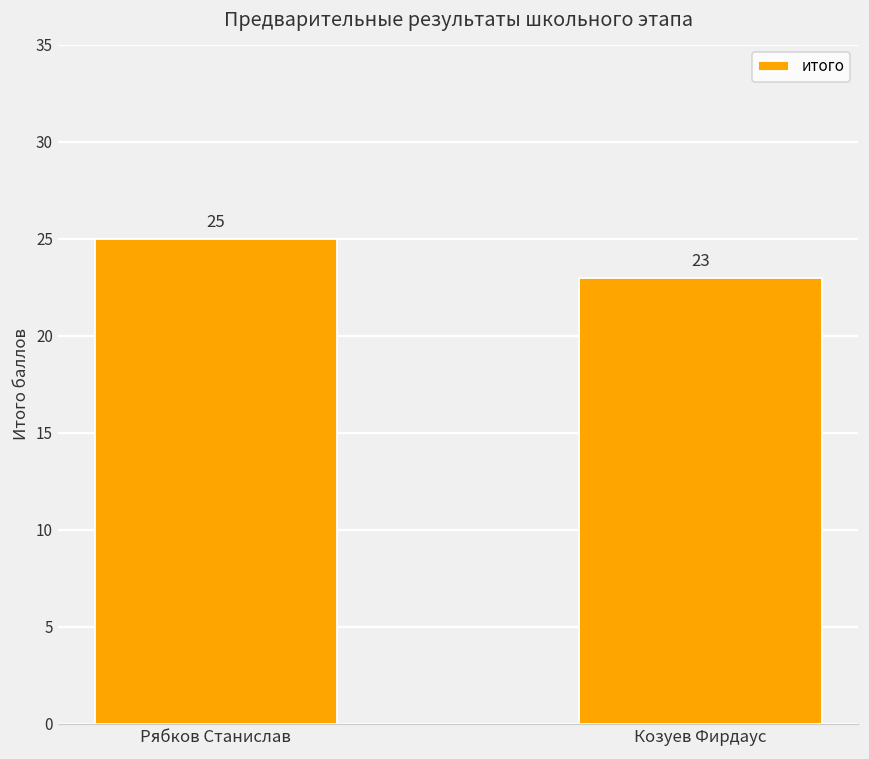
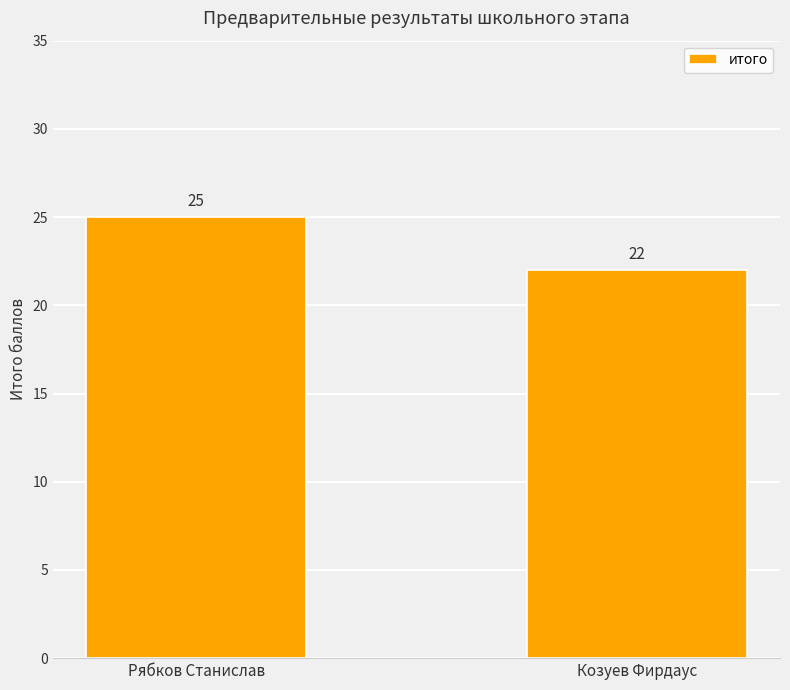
  {
    "Рябков Станислав": 25,
-   "Козуев Фирдаус": 23
+   "Козуев Фирдаус": 22
  }
